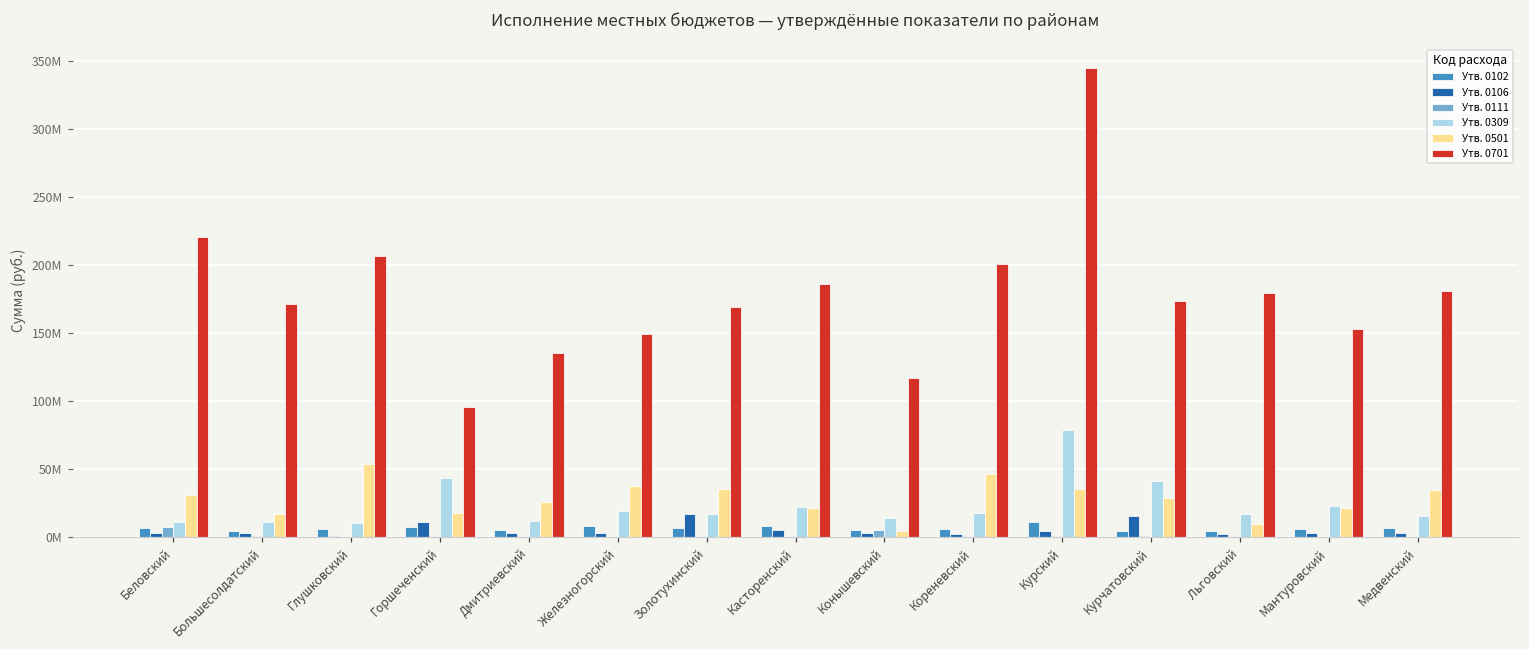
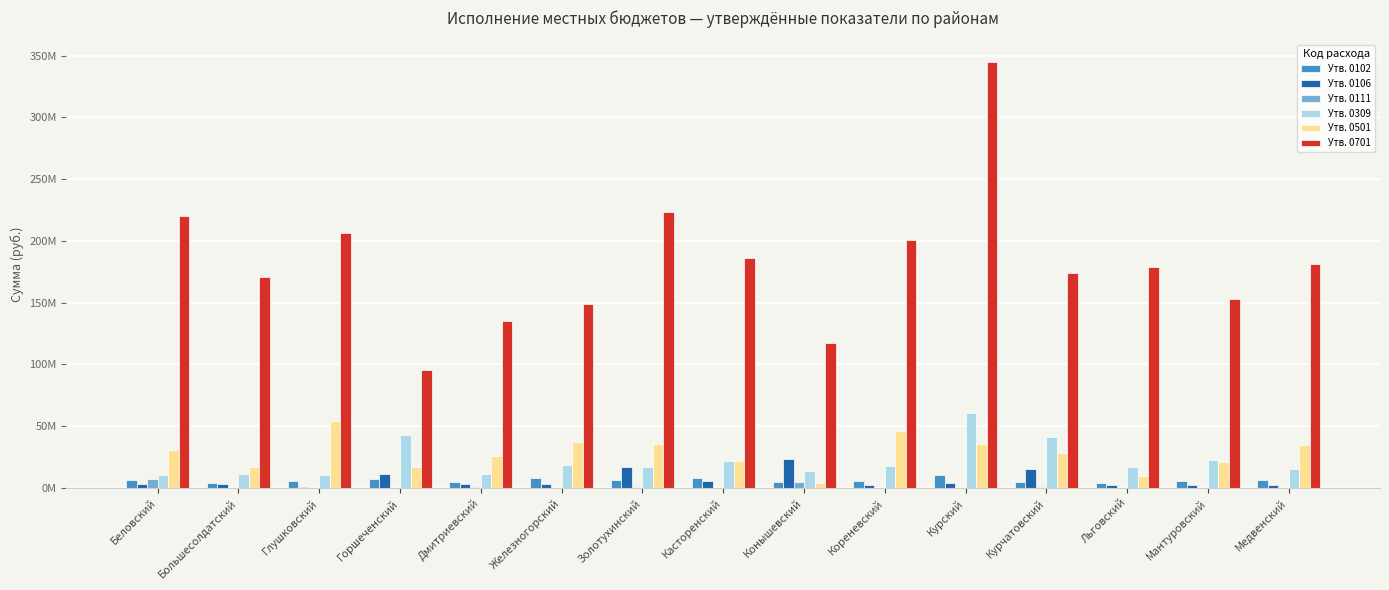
  {
    "Утв. 0106": {
      "Беловский": 3000000,
      "Большесолдатский": 3000000,
      "Горшеченский": 11000000,
      "Дмитриевский": 3000000,
      "Железногорский": 3000000,
      "Золотухинский": 17000000,
      "Касторенский": 5000000,
-     "Конышевский": 2000000,
+     "Конышевский": 23000000,
      "Курский": 4000000,
      "Курчатовский": 15000000,
      "Льговский": 2000000,
      "Мантуровский": 2000000,
      "Медвенский": 3000000
    },
    "Утв. 0309": {
      "Беловский": 11000000,
      "Большесолдатский": 11000000,
      "Глушковский": 10000000,
      "Горшеченский": 43000000,
      "Дмитриевский": 11000000,
      "Железногорский": 19000000,
      "Золотухинский": 17000000,
      "Касторенский": 22000000,
      "Конышевский": 14000000,
      "Кореневский": 18000000,
-     "Курский": 79000000,
+     "Курский": 61000000,
      "Курчатовский": 41000000,
      "Льговский": 17000000,
      "Мантуровский": 22000000,
      "Медвенский": 15000000
    },
    "Утв. 0501": {
      "Беловский": 30000000,
      "Большесолдатский": 17000000,
      "Глушковский": 54000000,
      "Горшеченский": 17000000,
      "Дмитриевский": 26000000,
      "Железногорский": 37000000,
      "Золотухинский": 35000000,
      "Касторенский": 21000000,
      "Конышевский": 4000000,
      "Кореневский": 46000000,
      "Курский": 35000000,
      "Курчатовский": 29000000,
      "Льговский": 10000000,
      "Мантуровский": 21000000,
      "Медвенский": 35000000
    },
    "Утв. 0701": {
      "Беловский": 220000000,
      "Большесолдатский": 171000000,
      "Глушковский": 206000000,
      "Горшеченский": 95000000,
      "Дмитриевский": 135000000,
      "Железногорский": 149000000,
-     "Золотухинский": 169000000,
+     "Золотухинский": 224000000,
      "Касторенский": 186000000,
      "Конышевский": 117000000,
      "Кореневский": 201000000,
      "Курский": 345000000,
      "Курчатовский": 174000000,
      "Льговский": 179000000,
      "Мантуровский": 153000000,
      "Медвенский": 181000000
    }
  }
